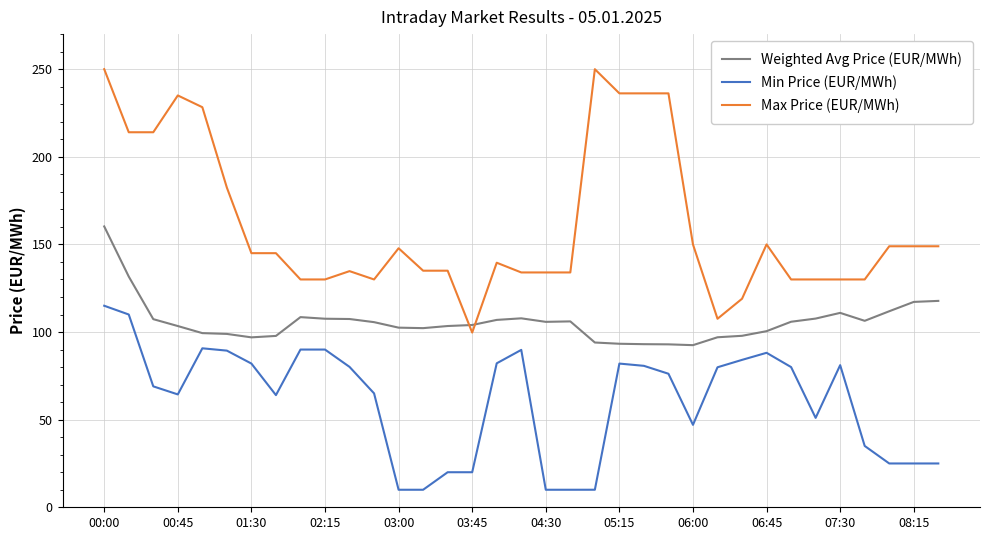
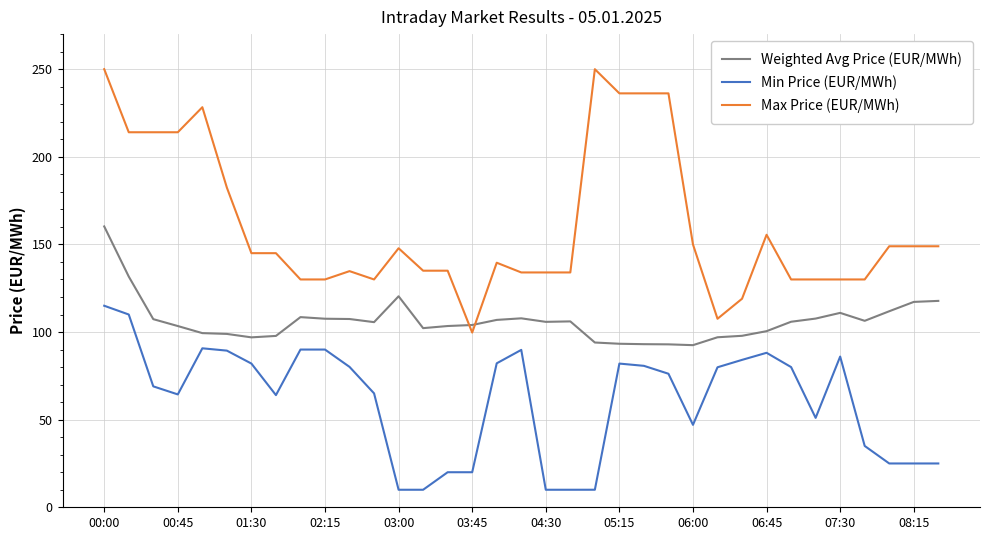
  {
    "Weighted Avg Price (EUR/MWh)": {
      "00:00": 160,
      "00:45": 103,
      "01:30": 97,
      "02:15": 108,
-     "03:00": 103,
+     "03:00": 120,
      "03:45": 104,
      "04:30": 106,
      "05:15": 93,
      "06:00": 93,
      "06:45": 100,
      "07:30": 111,
      "08:15": 117
    },
    "Min Price (EUR/MWh)": {
      "00:00": 115,
      "00:45": 64,
      "01:30": 82,
      "02:15": 90,
      "03:00": 10,
      "03:45": 20,
      "04:30": 10,
      "05:15": 82,
      "06:00": 47,
      "06:45": 88,
-     "07:30": 81,
+     "07:30": 86,
      "08:15": 25
    },
    "Max Price (EUR/MWh)": {
      "00:00": 250,
-     "00:45": 235,
+     "00:45": 214,
      "01:30": 145,
      "02:15": 130,
      "03:00": 148,
      "03:45": 100,
      "04:30": 134,
      "05:15": 236,
      "06:00": 150,
-     "06:45": 150,
+     "06:45": 156,
      "07:30": 130,
      "08:15": 149
    }
  }
